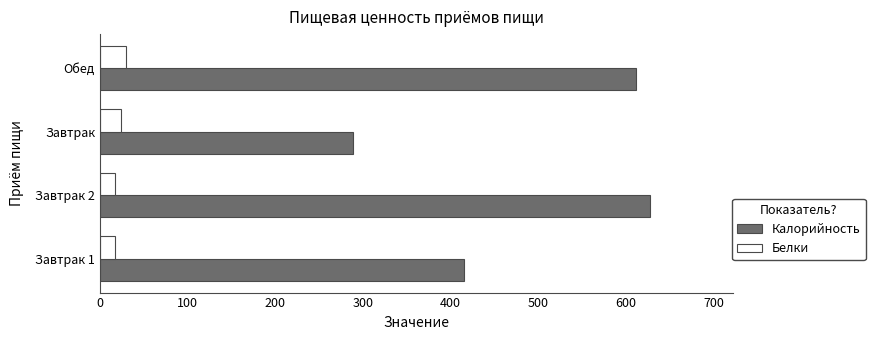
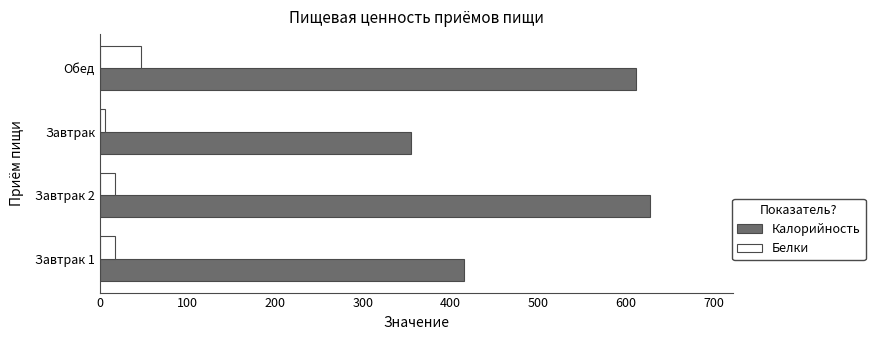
  {
    "Калорийность": {
      "Обед": 610,
-     "Завтрак": 290,
+     "Завтрак": 350,
      "Завтрак 2": 630,
      "Завтрак 1": 420
    },
    "Белки": {
-     "Обед": 30,
-     "Завтрак": 20,
+     "Обед": 50,
+     "Завтрак": 10,
      "Завтрак 2": 20,
      "Завтрак 1": 20
    }
  }
